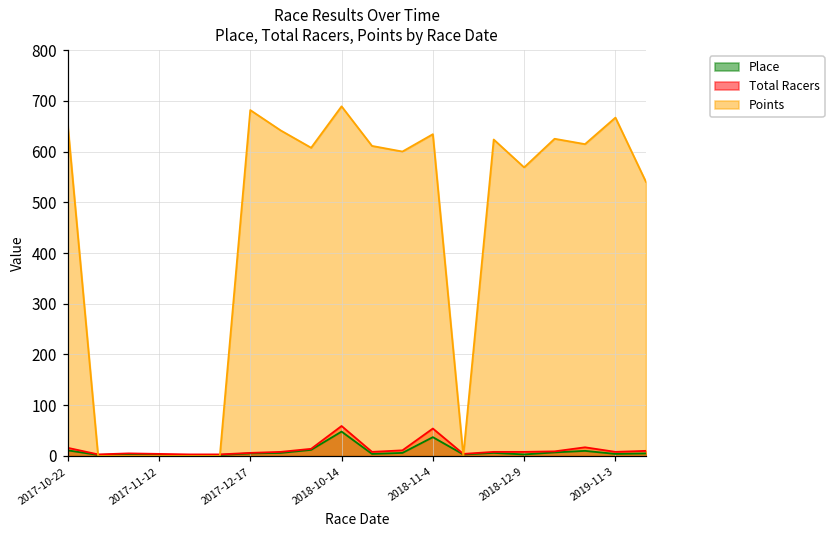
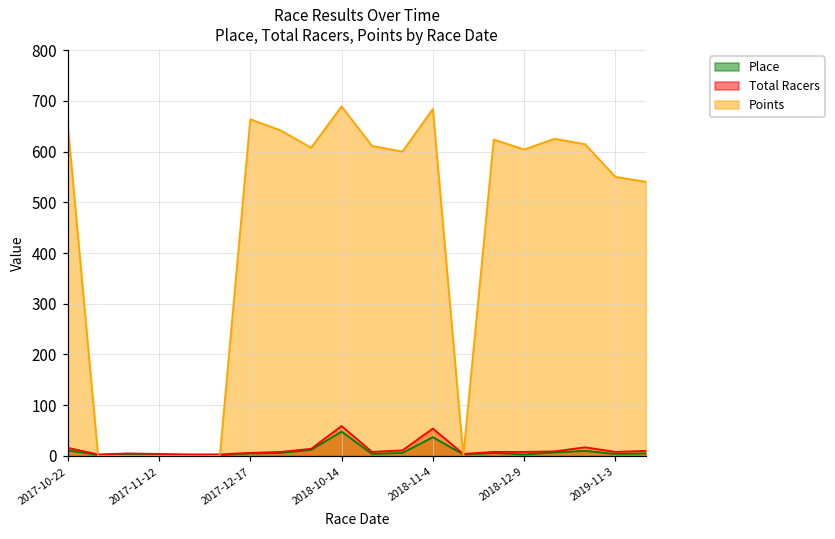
  {
    "Place": {
      "2018-10-14": 50,
      "2018-11-4": 40
    },
    "Total Racers": {
      "2018-10-14": 60,
      "2018-11-4": 50
    },
    "Points": {
      "2017-10-22": 650,
-     "2017-12-17": 680,
+     "2017-12-17": 660,
      "2018-10-14": 690,
-     "2018-11-4": 630,
-     "2018-12-9": 570,
-     "2019-11-3": 670
+     "2018-11-4": 680,
+     "2018-12-9": 600,
+     "2019-11-3": 550
    }
  }
